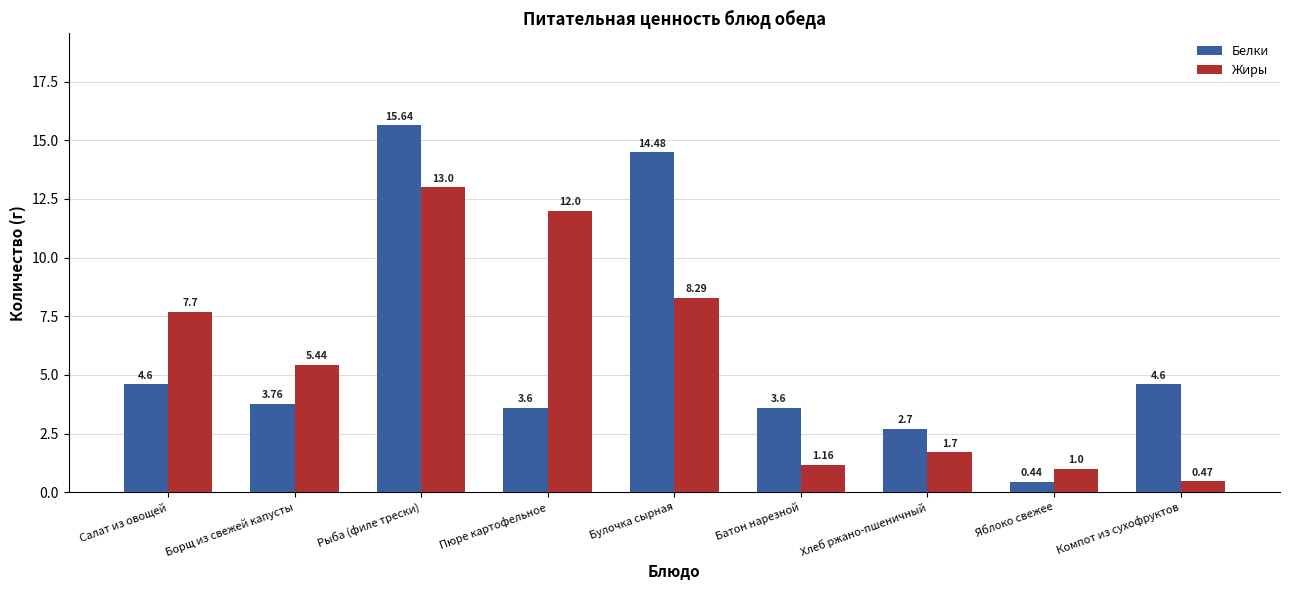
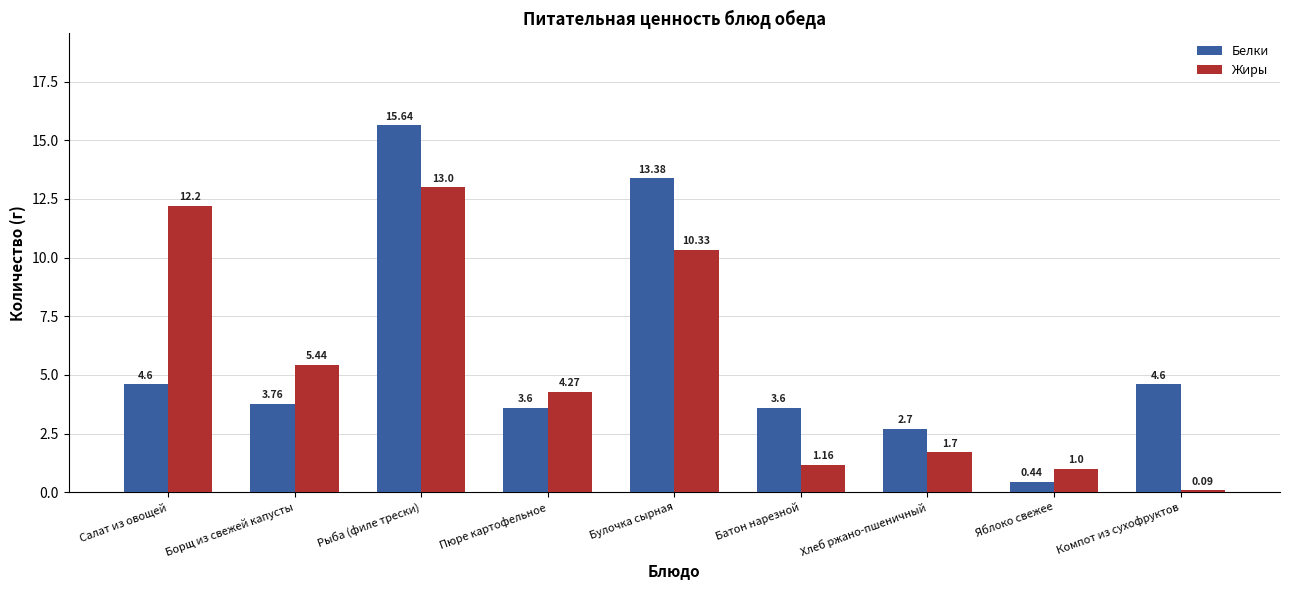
  {
    "Белки": {
      "Салат из овощей": 4.6,
      "Борщ из свежей капусты": 3.76,
      "Рыба (филе трески)": 15.64,
      "Пюре картофельное": 3.6,
-     "Булочка сырная": 14.48,
+     "Булочка сырная": 13.38,
      "Батон нарезной": 3.6,
      "Хлеб ржано-пшеничный": 2.7,
      "Яблоко свежее": 0.44,
      "Компот из сухофруктов": 4.6
    },
    "Жиры": {
-     "Салат из овощей": 7.7,
+     "Салат из овощей": 12.2,
      "Борщ из свежей капусты": 5.44,
      "Рыба (филе трески)": 13.0,
-     "Пюре картофельное": 12.0,
-     "Булочка сырная": 8.29,
+     "Пюре картофельное": 4.27,
+     "Булочка сырная": 10.33,
      "Батон нарезной": 1.16,
      "Хлеб ржано-пшеничный": 1.7,
      "Яблоко свежее": 1.0,
-     "Компот из сухофруктов": 0.47
+     "Компот из сухофруктов": 0.09
    }
  }
